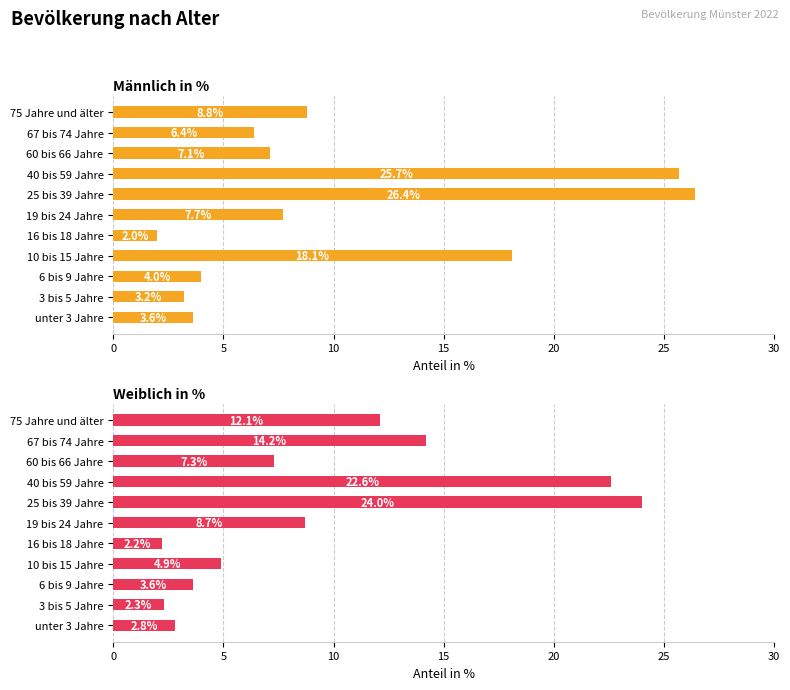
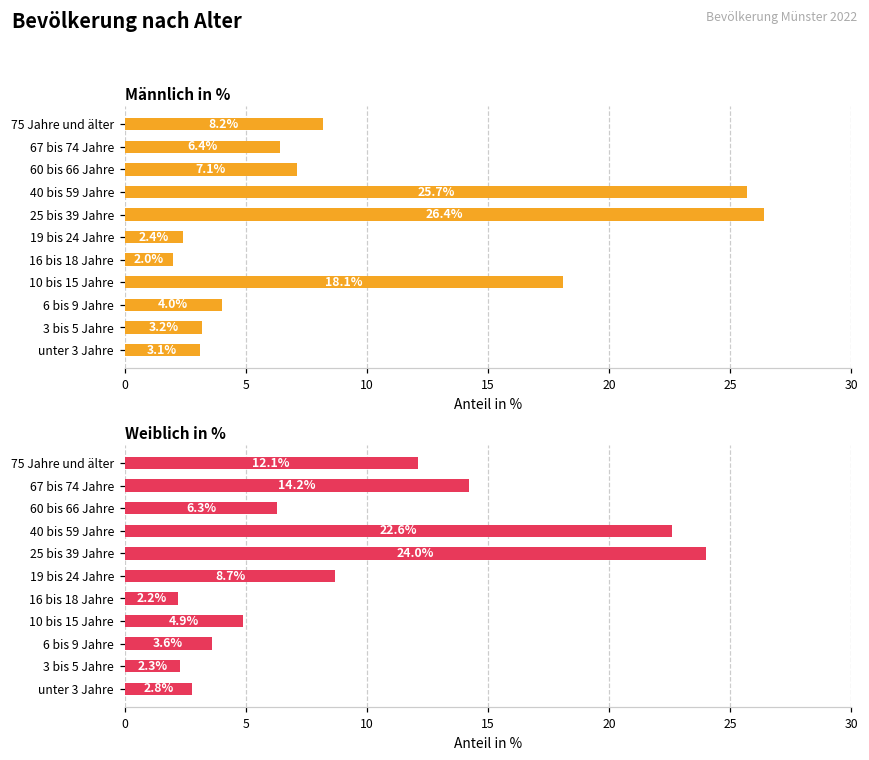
  {
    "Männlich in %": {
-     "75 Jahre und älter": "8.8%",
+     "75 Jahre und älter": "8.2%",
      "67 bis 74 Jahre": "6.4%",
      "60 bis 66 Jahre": "7.1%",
      "40 bis 59 Jahre": "25.7%",
      "25 bis 39 Jahre": "26.4%",
-     "19 bis 24 Jahre": "7.7%",
+     "19 bis 24 Jahre": "2.4%",
      "16 bis 18 Jahre": "2.0%",
      "10 bis 15 Jahre": "18.1%",
      "6 bis 9 Jahre": "4.0%",
      "3 bis 5 Jahre": "3.2%",
-     "unter 3 Jahre": "3.6%"
+     "unter 3 Jahre": "3.1%"
    },
    "Weiblich in %": {
      "75 Jahre und älter": "12.1%",
      "67 bis 74 Jahre": "14.2%",
-     "60 bis 66 Jahre": "7.3%",
+     "60 bis 66 Jahre": "6.3%",
      "40 bis 59 Jahre": "22.6%",
      "25 bis 39 Jahre": "24.0%",
      "19 bis 24 Jahre": "8.7%",
      "16 bis 18 Jahre": "2.2%",
      "10 bis 15 Jahre": "4.9%",
      "6 bis 9 Jahre": "3.6%",
      "3 bis 5 Jahre": "2.3%",
      "unter 3 Jahre": "2.8%"
    }
  }
